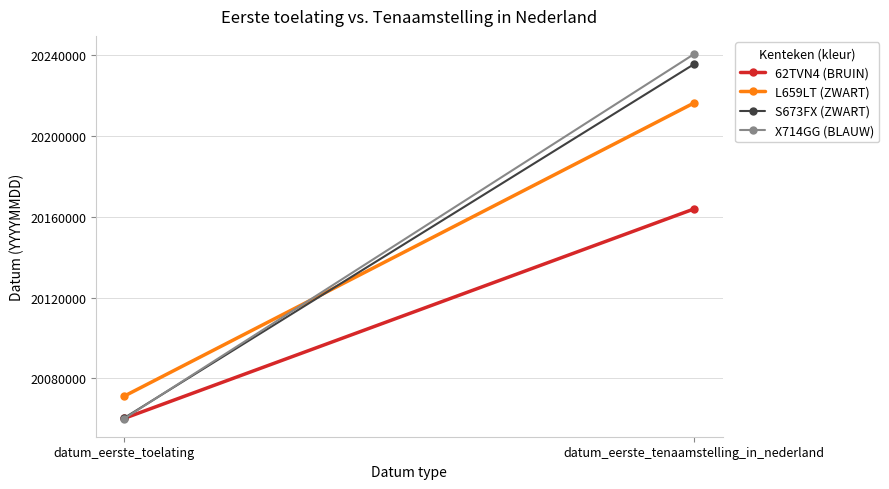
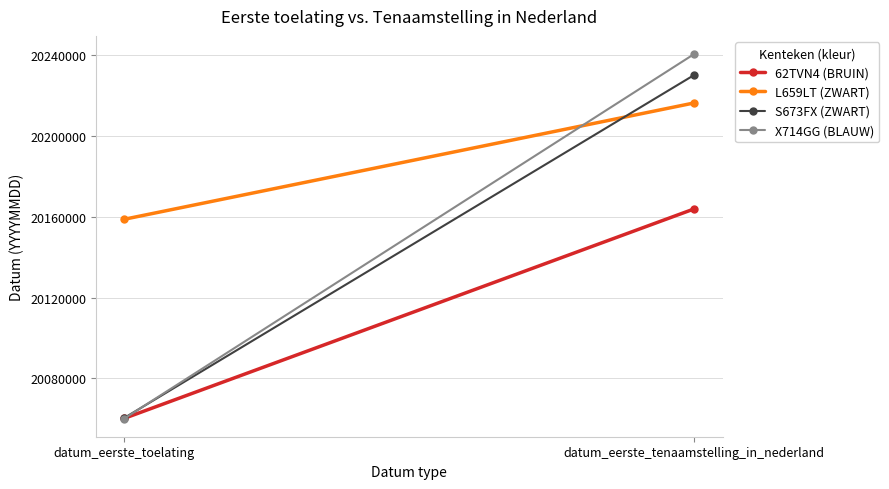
  {
    "62TVN4 (BRUIN)": {
      "datum_eerste_tenaamstelling_in_nederland": 20164000
    },
    "L659LT (ZWART)": {
-     "datum_eerste_toelating": 20071000,
+     "datum_eerste_toelating": 20159000,
      "datum_eerste_tenaamstelling_in_nederland": 20216000
    },
    "S673FX (ZWART)": {
-     "datum_eerste_tenaamstelling_in_nederland": 20236000
+     "datum_eerste_tenaamstelling_in_nederland": 20230000
    },
    "X714GG (BLAUW)": {
      "datum_eerste_tenaamstelling_in_nederland": 20241000
    }
  }
